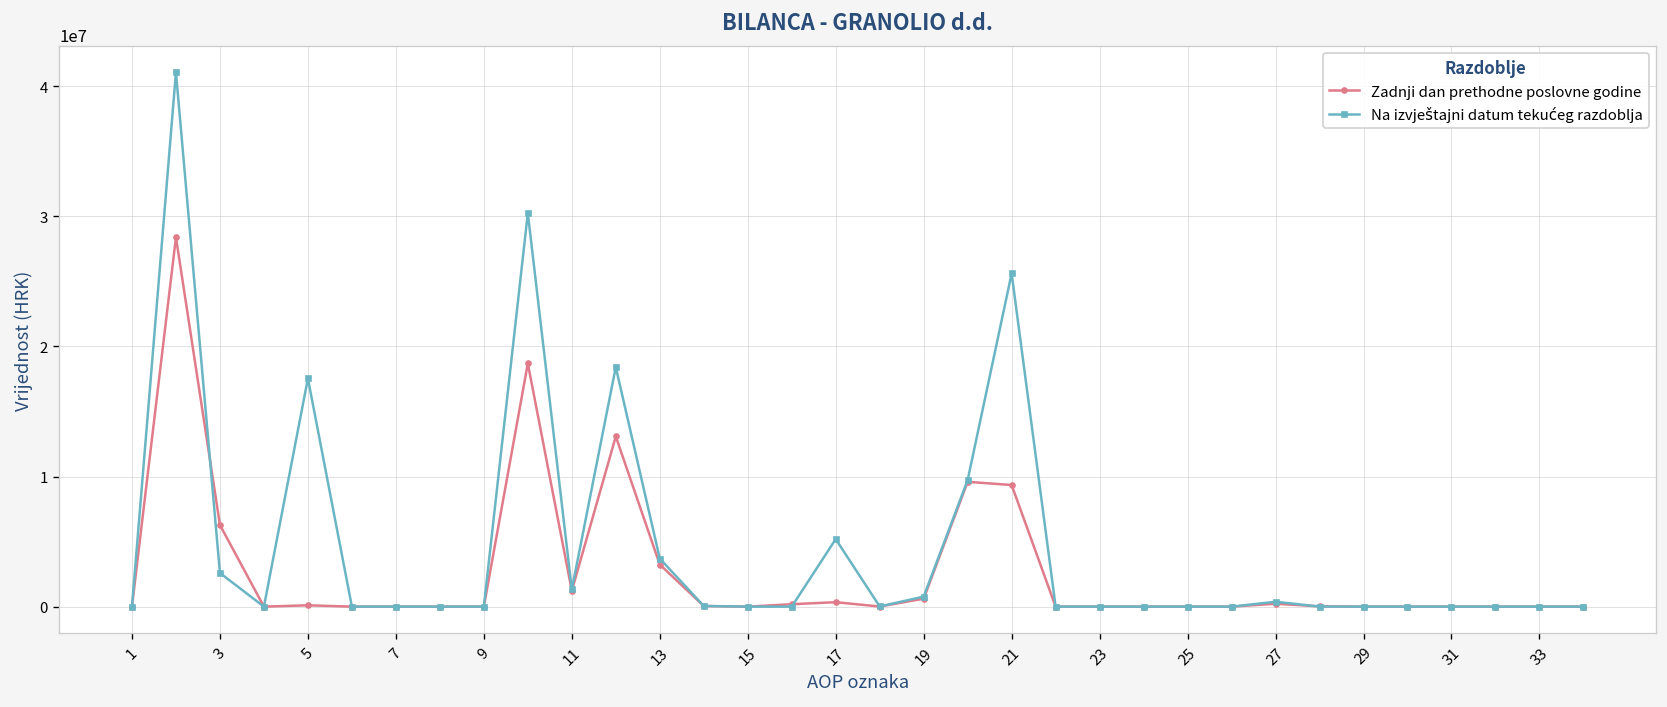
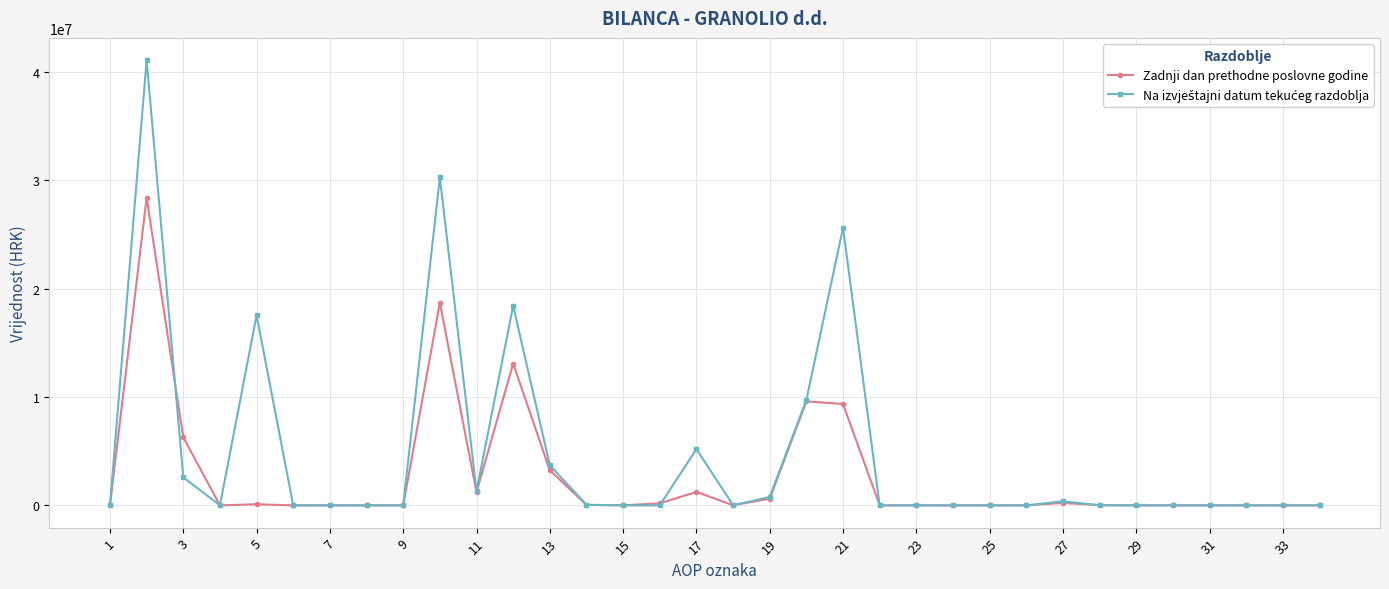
  {
    "Zadnji dan prethodne poslovne godine": {
      "3": 6300000,
      "5": 100000,
      "13": 3200000,
-     "17": 300000,
+     "17": 1200000,
      "21": 9300000
    },
    "Na izvještajni datum tekućeg razdoblja": {
      "3": 2600000,
      "5": 17500000,
      "13": 3700000,
      "17": 5200000,
      "21": 25600000
    }
  }
